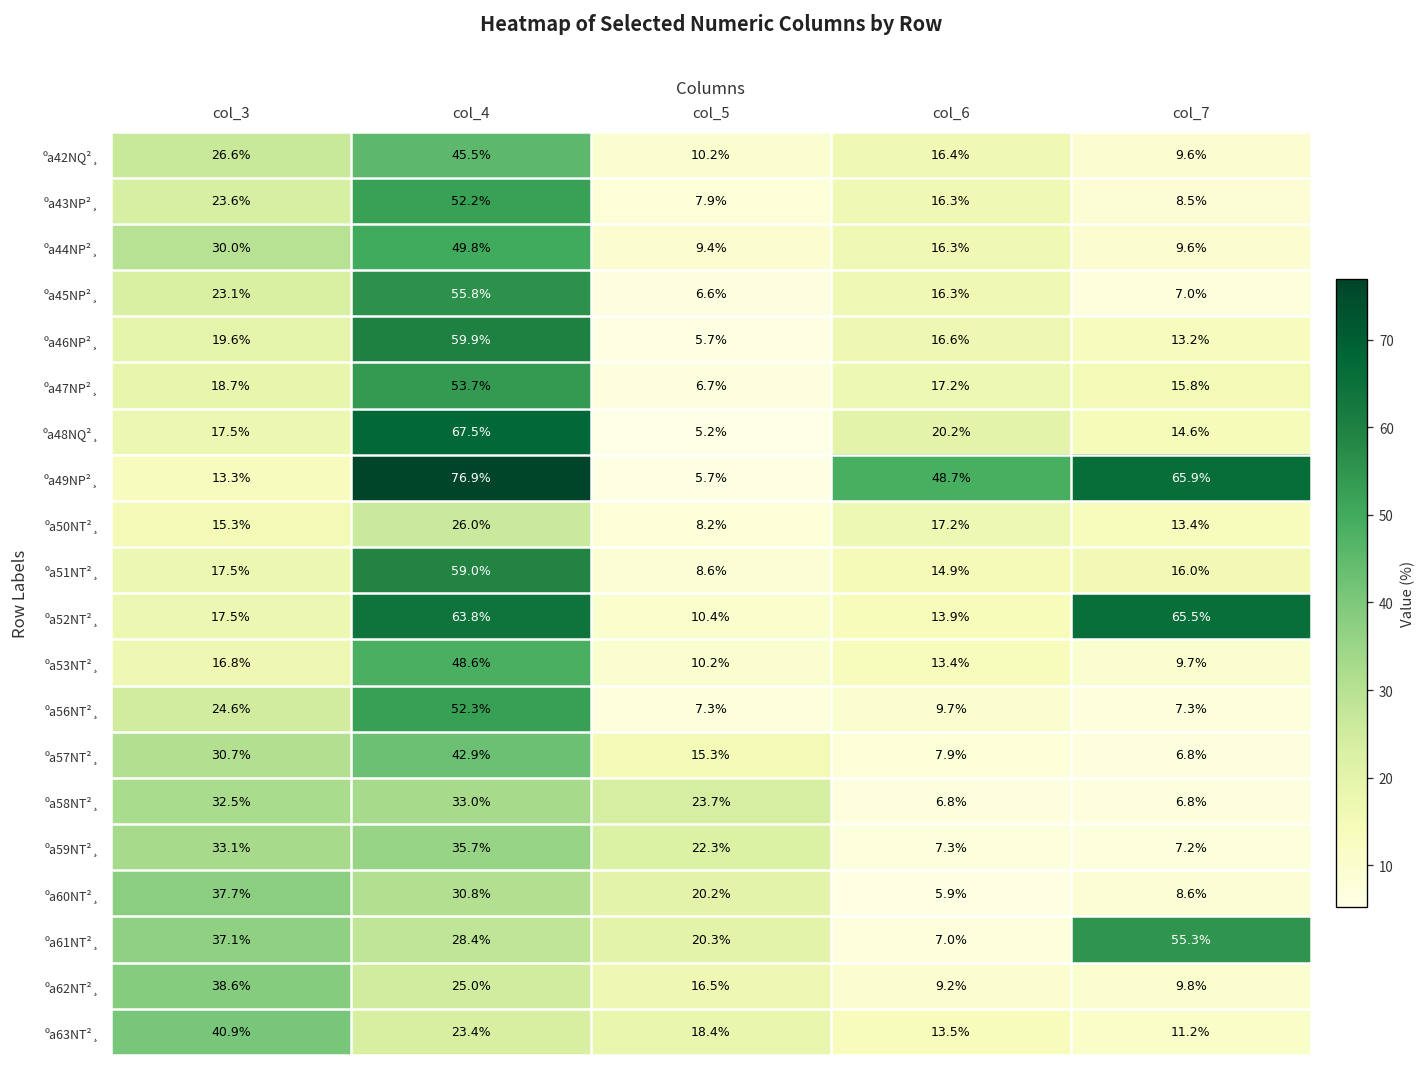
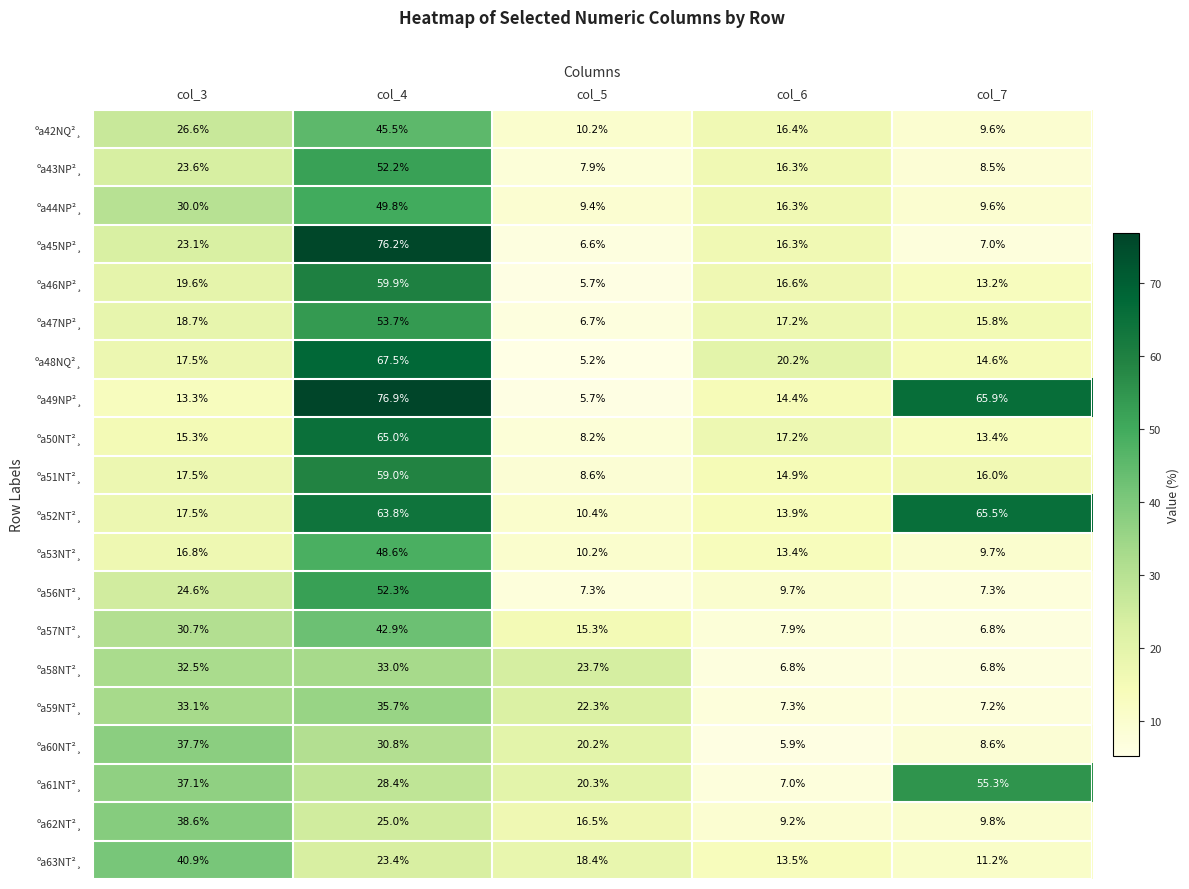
  {
    "ºa42NQ²¸": {
      "col_3": "26.6%",
      "col_4": "45.5%",
      "col_5": "10.2%",
      "col_6": "16.4%",
      "col_7": "9.6%"
    },
    "ºa43NP²¸": {
      "col_3": "23.6%",
      "col_4": "52.2%",
      "col_5": "7.9%",
      "col_6": "16.3%",
      "col_7": "8.5%"
    },
    "ºa44NP²¸": {
      "col_3": "30.0%",
      "col_4": "49.8%",
      "col_5": "9.4%",
      "col_6": "16.3%",
      "col_7": "9.6%"
    },
    "ºa45NP²¸": {
      "col_3": "23.1%",
-     "col_4": "55.8%",
+     "col_4": "76.2%",
      "col_5": "6.6%",
      "col_6": "16.3%",
      "col_7": "7.0%"
    },
    "ºa46NP²¸": {
      "col_3": "19.6%",
      "col_4": "59.9%",
      "col_5": "5.7%",
      "col_6": "16.6%",
      "col_7": "13.2%"
    },
    "ºa47NP²¸": {
      "col_3": "18.7%",
      "col_4": "53.7%",
      "col_5": "6.7%",
      "col_6": "17.2%",
      "col_7": "15.8%"
    },
    "ºa48NQ²¸": {
      "col_3": "17.5%",
      "col_4": "67.5%",
      "col_5": "5.2%",
      "col_6": "20.2%",
      "col_7": "14.6%"
    },
    "ºa49NP²¸": {
      "col_3": "13.3%",
      "col_4": "76.9%",
      "col_5": "5.7%",
-     "col_6": "48.7%",
+     "col_6": "14.4%",
      "col_7": "65.9%"
    },
    "ºa50NT²¸": {
      "col_3": "15.3%",
-     "col_4": "26.0%",
+     "col_4": "65.0%",
      "col_5": "8.2%",
      "col_6": "17.2%",
      "col_7": "13.4%"
    },
    "ºa51NT²¸": {
      "col_3": "17.5%",
      "col_4": "59.0%",
      "col_5": "8.6%",
      "col_6": "14.9%",
      "col_7": "16.0%"
    },
    "ºa52NT²¸": {
      "col_3": "17.5%",
      "col_4": "63.8%",
      "col_5": "10.4%",
      "col_6": "13.9%",
      "col_7": "65.5%"
    },
    "ºa53NT²¸": {
      "col_3": "16.8%",
      "col_4": "48.6%",
      "col_5": "10.2%",
      "col_6": "13.4%",
      "col_7": "9.7%"
    },
    "ºa56NT²¸": {
      "col_3": "24.6%",
      "col_4": "52.3%",
      "col_5": "7.3%",
      "col_6": "9.7%",
      "col_7": "7.3%"
    },
    "ºa57NT²¸": {
      "col_3": "30.7%",
      "col_4": "42.9%",
      "col_5": "15.3%",
      "col_6": "7.9%",
      "col_7": "6.8%"
    },
    "ºa58NT²¸": {
      "col_3": "32.5%",
      "col_4": "33.0%",
      "col_5": "23.7%",
      "col_6": "6.8%",
      "col_7": "6.8%"
    },
    "ºa59NT²¸": {
      "col_3": "33.1%",
      "col_4": "35.7%",
      "col_5": "22.3%",
      "col_6": "7.3%",
      "col_7": "7.2%"
    },
    "ºa60NT²¸": {
      "col_3": "37.7%",
      "col_4": "30.8%",
      "col_5": "20.2%",
      "col_6": "5.9%",
      "col_7": "8.6%"
    },
    "ºa61NT²¸": {
      "col_3": "37.1%",
      "col_4": "28.4%",
      "col_5": "20.3%",
      "col_6": "7.0%",
      "col_7": "55.3%"
    },
    "ºa62NT²¸": {
      "col_3": "38.6%",
      "col_4": "25.0%",
      "col_5": "16.5%",
      "col_6": "9.2%",
      "col_7": "9.8%"
    },
    "ºa63NT²¸": {
      "col_3": "40.9%",
      "col_4": "23.4%",
      "col_5": "18.4%",
      "col_6": "13.5%",
      "col_7": "11.2%"
    }
  }
